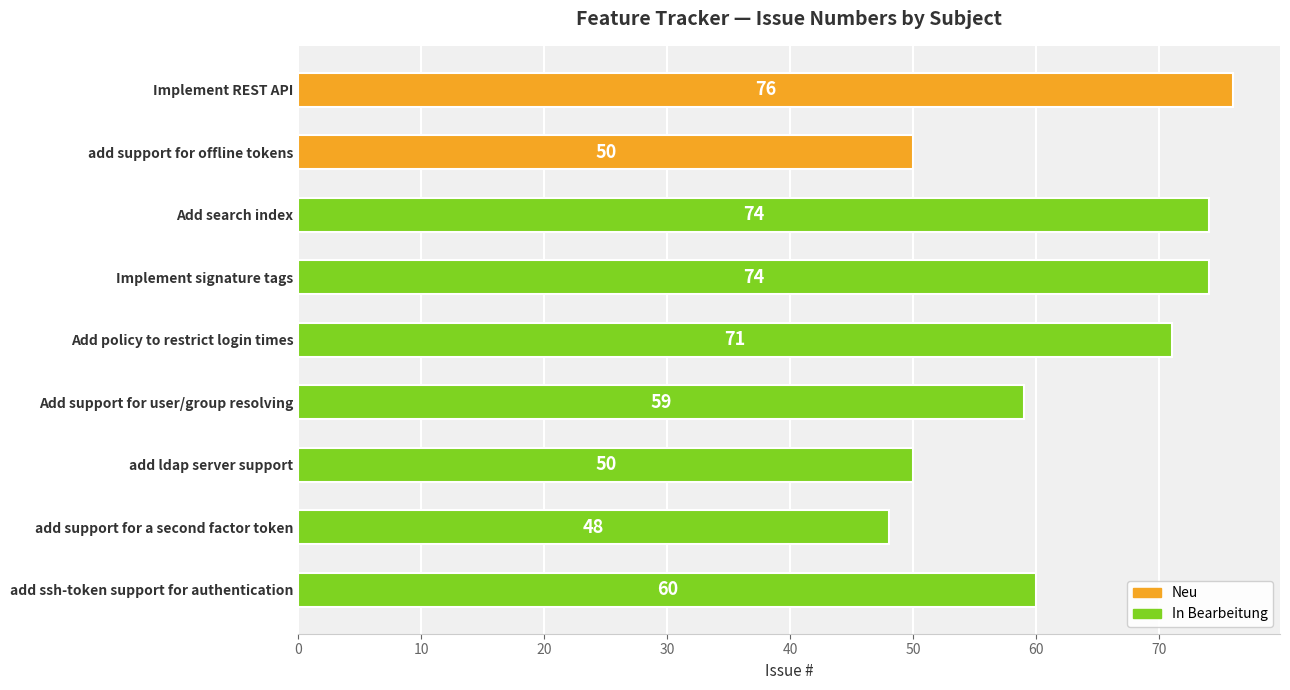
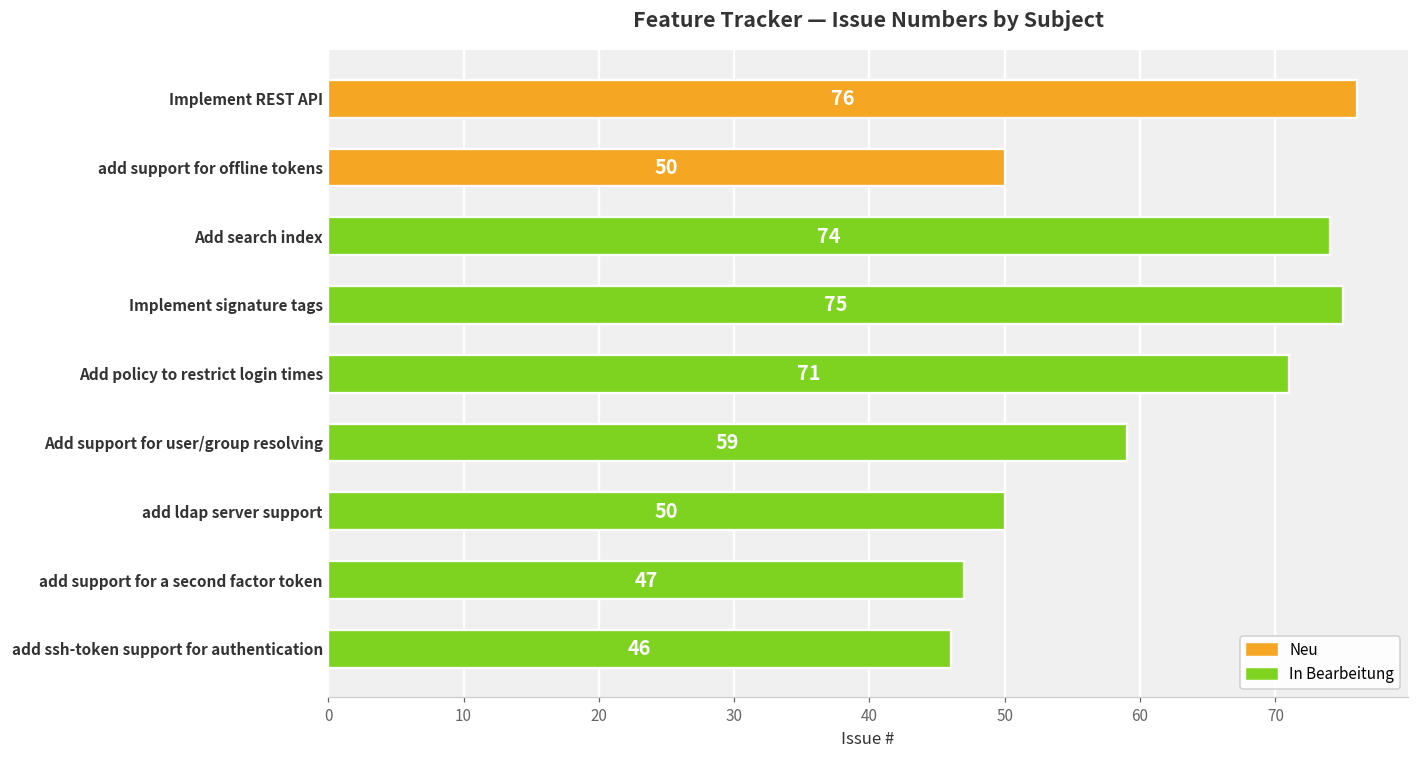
  {
    "Implement REST API": 76,
    "add support for offline tokens": 50,
    "Add search index": 74,
-   "Implement signature tags": 74,
+   "Implement signature tags": 75,
    "Add policy to restrict login times": 71,
    "Add support for user/group resolving": 59,
    "add ldap server support": 50,
-   "add support for a second factor token": 48,
-   "add ssh-token support for authentication": 60
+   "add support for a second factor token": 47,
+   "add ssh-token support for authentication": 46
  }
